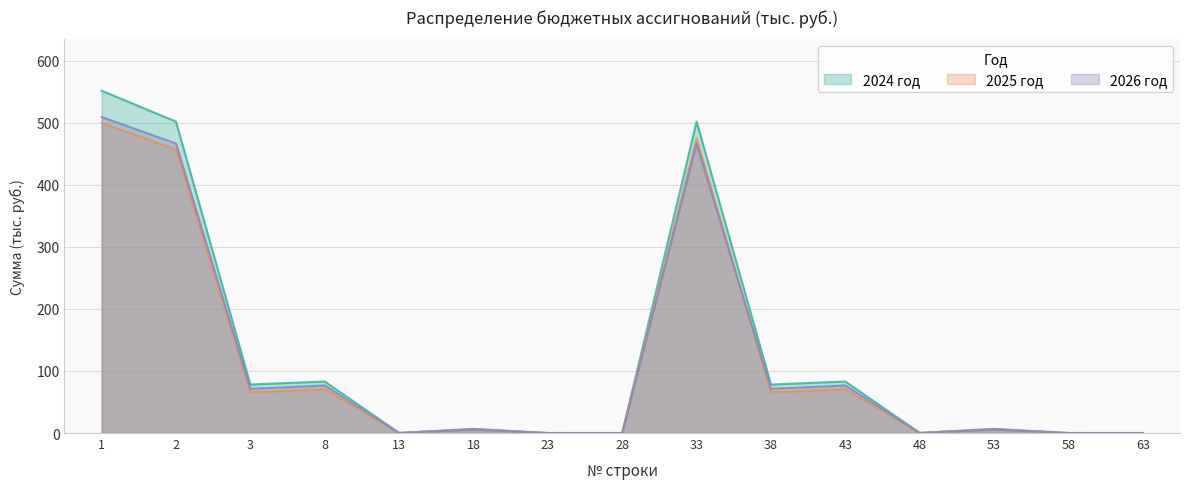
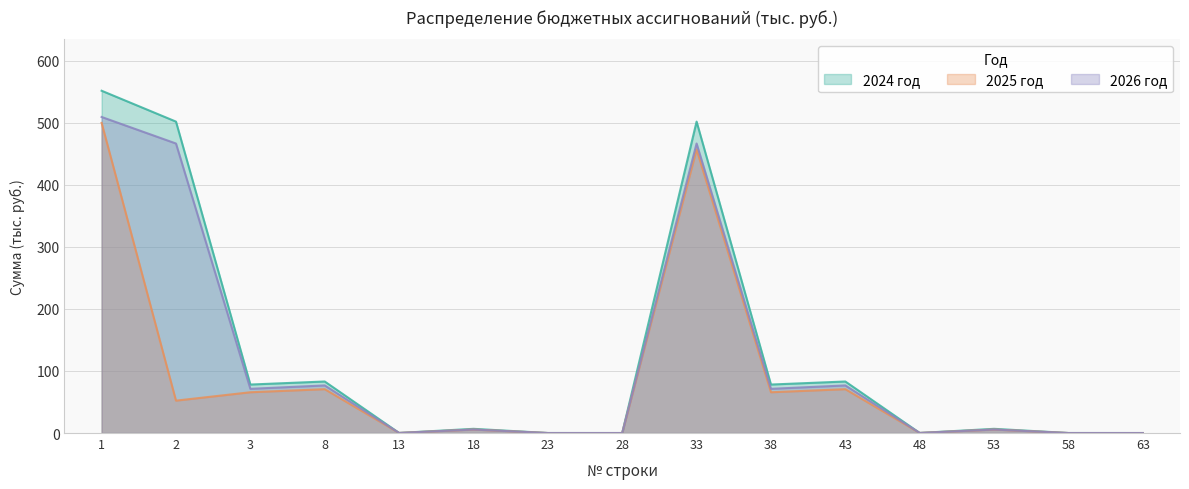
  {
    "2025 год": {
      "1": 500,
-     "2": 460,
+     "2": 50,
      "3": 70,
      "8": 70,
-     "33": 470,
+     "33": 460,
      "38": 70,
      "43": 70
    }
  }
